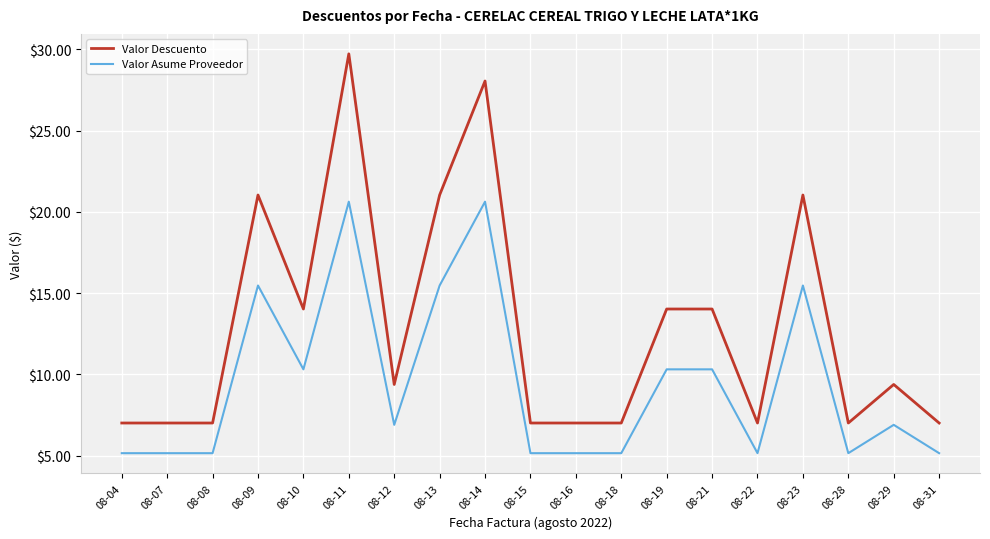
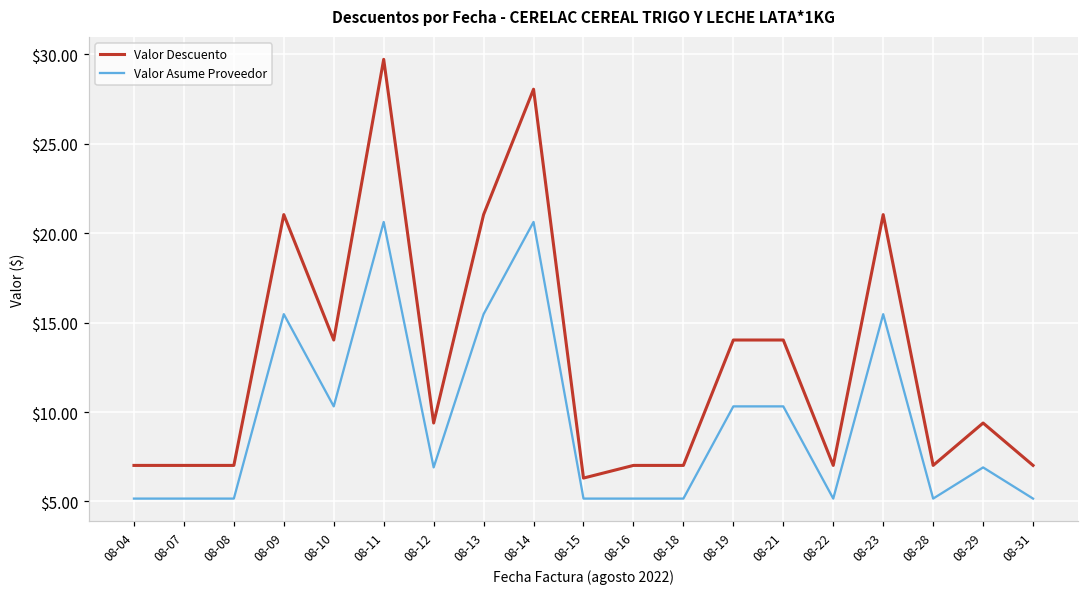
  {
    "Valor Descuento": {
      "08-04": "$7.0",
      "08-07": "$7.0",
      "08-08": "$7.0",
      "08-09": "$21.0",
      "08-10": "$14.0",
      "08-11": "$29.7",
      "08-12": "$9.4",
      "08-13": "$21.0",
      "08-14": "$28.1",
-     "08-15": "$7.0",
+     "08-15": "$6.3",
      "08-16": "$7.0",
      "08-18": "$7.0",
      "08-19": "$14.0",
      "08-21": "$14.0",
      "08-22": "$7.0",
      "08-23": "$21.0",
      "08-28": "$7.0",
      "08-29": "$9.4",
      "08-31": "$7.0"
    },
    "Valor Asume Proveedor": {
      "08-04": "$5.2",
      "08-07": "$5.2",
      "08-08": "$5.2",
      "08-09": "$15.5",
      "08-10": "$10.3",
      "08-11": "$20.6",
      "08-12": "$6.9",
      "08-13": "$15.5",
      "08-14": "$20.6",
      "08-15": "$5.2",
      "08-16": "$5.2",
      "08-18": "$5.2",
      "08-19": "$10.3",
      "08-21": "$10.3",
      "08-22": "$5.2",
      "08-23": "$15.5",
      "08-28": "$5.2",
      "08-29": "$6.9",
      "08-31": "$5.2"
    }
  }
